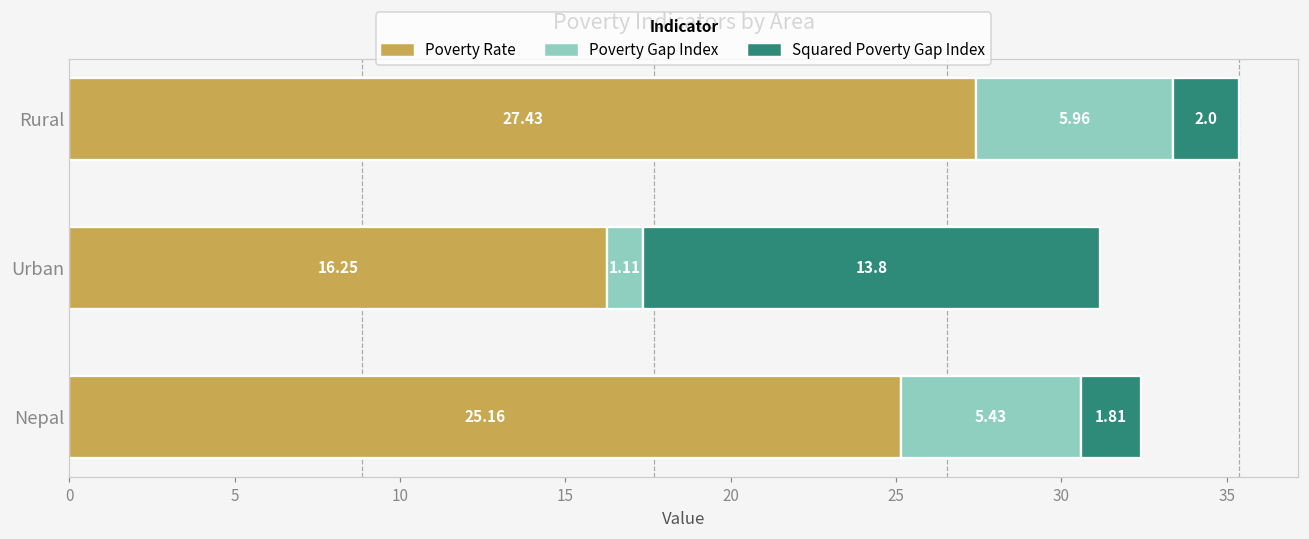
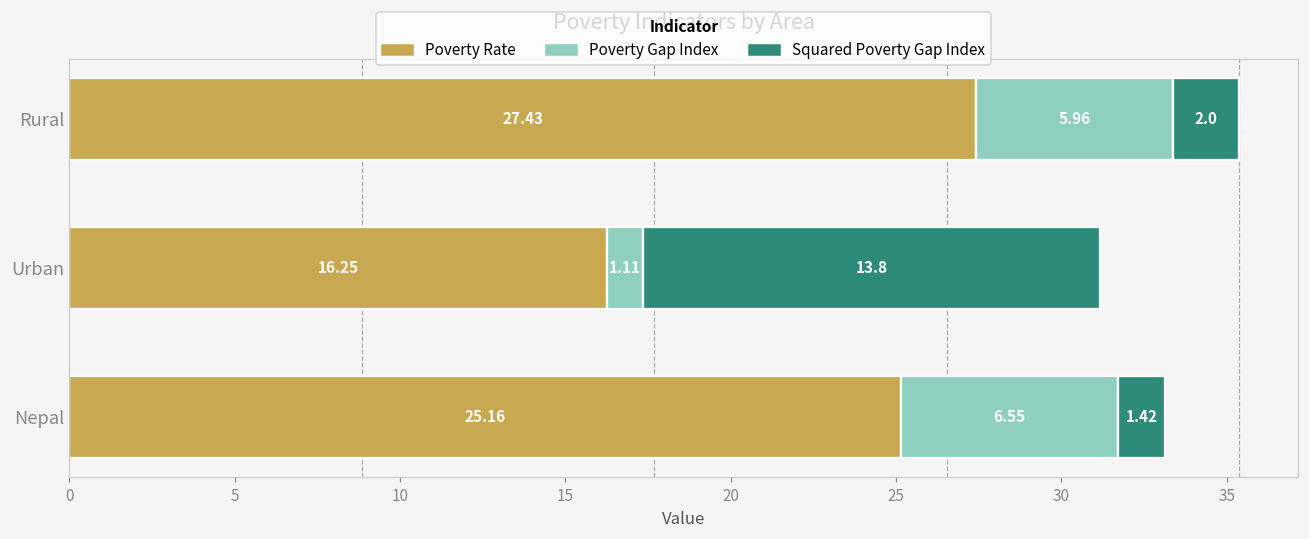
  {
    "Poverty Rate": {
      "Rural": 27.43,
      "Urban": 16.25,
      "Nepal": 25.16
    },
    "Poverty Gap Index": {
      "Rural": 5.96,
      "Urban": 1.11,
-     "Nepal": 5.43
+     "Nepal": 6.55
    },
    "Squared Poverty Gap Index": {
      "Rural": 2.0,
      "Urban": 13.8,
-     "Nepal": 1.81
+     "Nepal": 1.42
    }
  }
